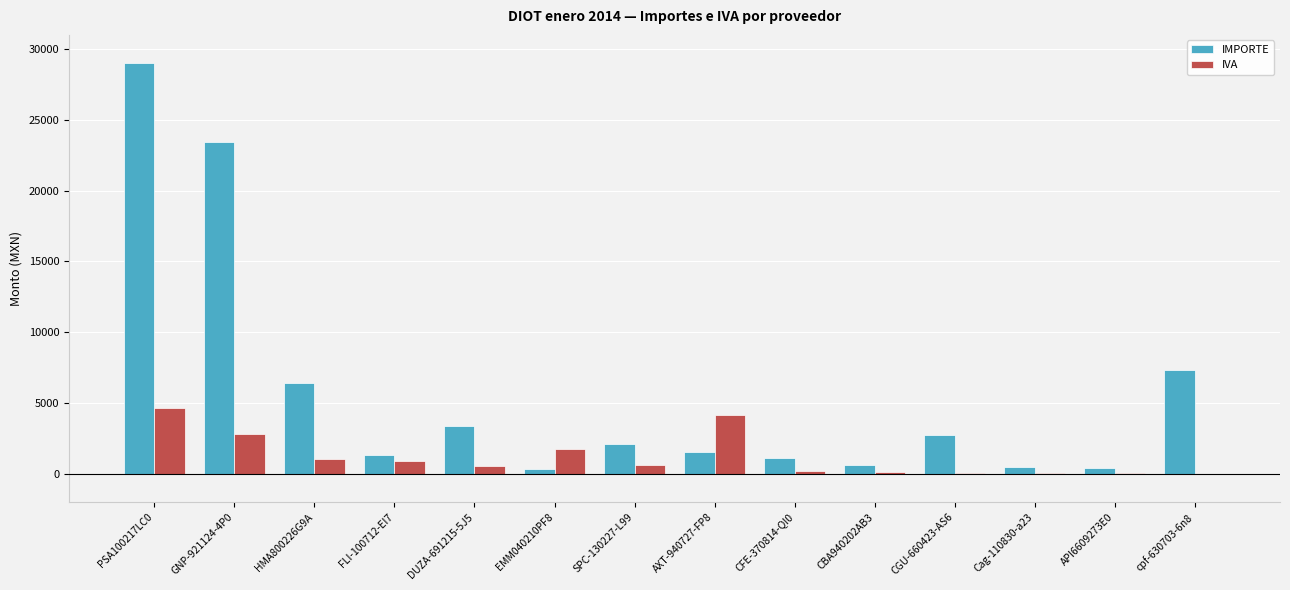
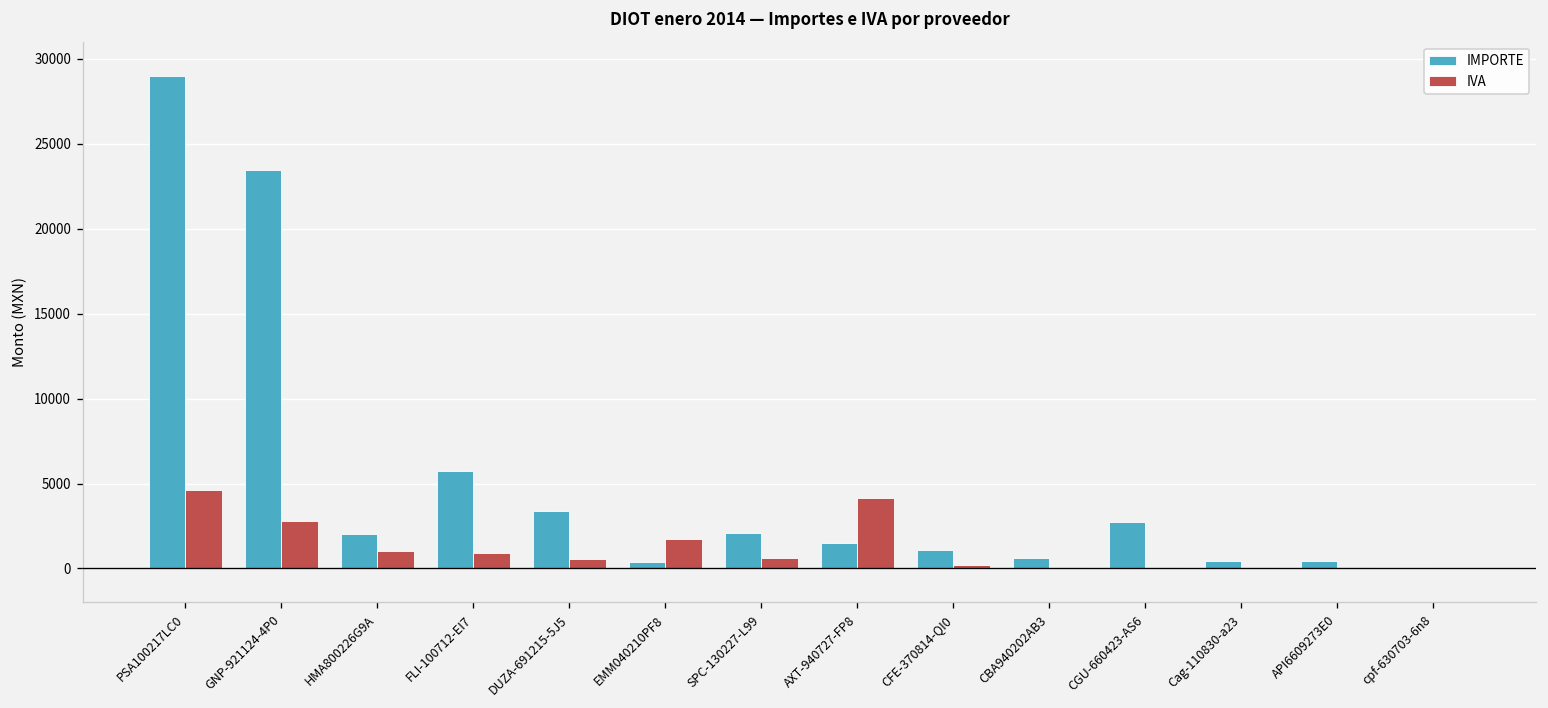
  {
    "IMPORTE": {
      "PSA100217LC0": 29000,
      "GNP-921124-4P0": 23500,
-     "HMA800226G9A": 6400,
-     "FLI-100712-EI7": 1300,
+     "HMA800226G9A": 2000,
+     "FLI-100712-EI7": 5700,
      "DUZA-691215-5J5": 3400,
      "EMM040210PF8": 400,
      "SPC-130227-L99": 2100,
      "AXT-940727-FP8": 1500,
      "CFE-370814-QI0": 1100,
      "CBA940202AB3": 600,
      "CGU-660423-AS6": 2700,
      "Cag-110830-a23": 400,
      "API6609273E0": 400,
-     "cpf-630703-6n8": 7300
+     "cpf-630703-6n8": 100
    },
    "IVA": {
      "PSA100217LC0": 4600,
      "GNP-921124-4P0": 2800,
      "HMA800226G9A": 1000,
      "FLI-100712-EI7": 900,
      "DUZA-691215-5J5": 500,
      "EMM040210PF8": 1700,
      "SPC-130227-L99": 600,
      "AXT-940727-FP8": 4200,
      "CFE-370814-QI0": 200
    }
  }
